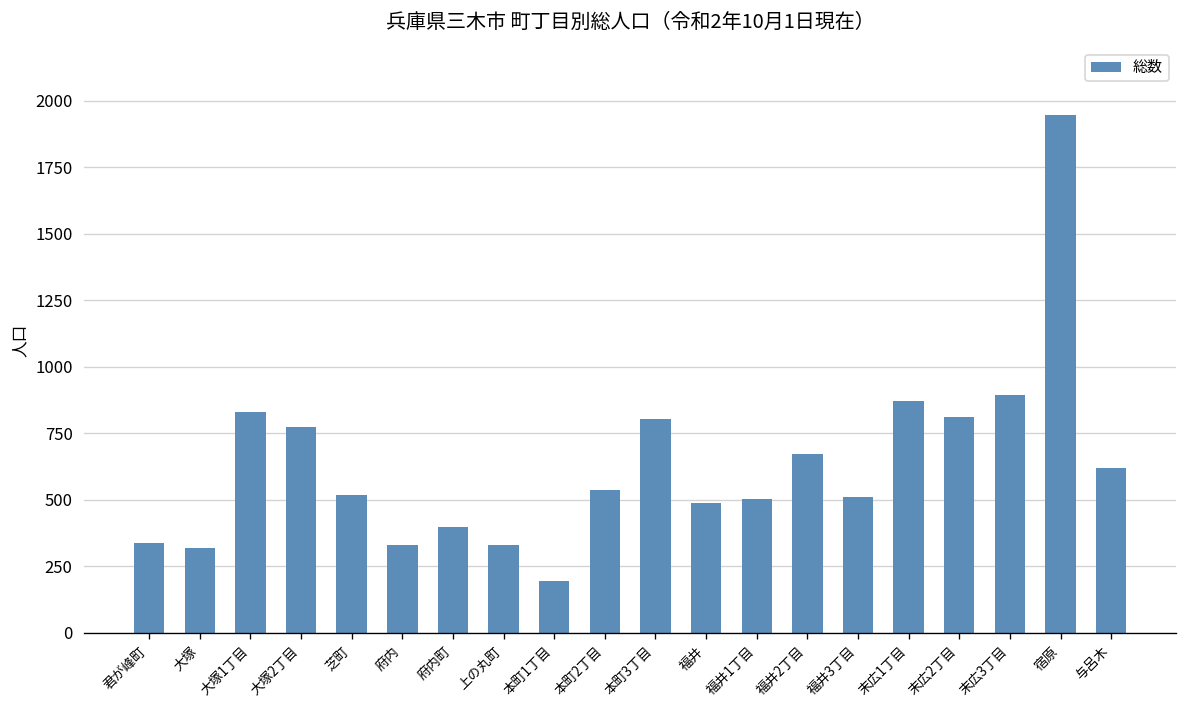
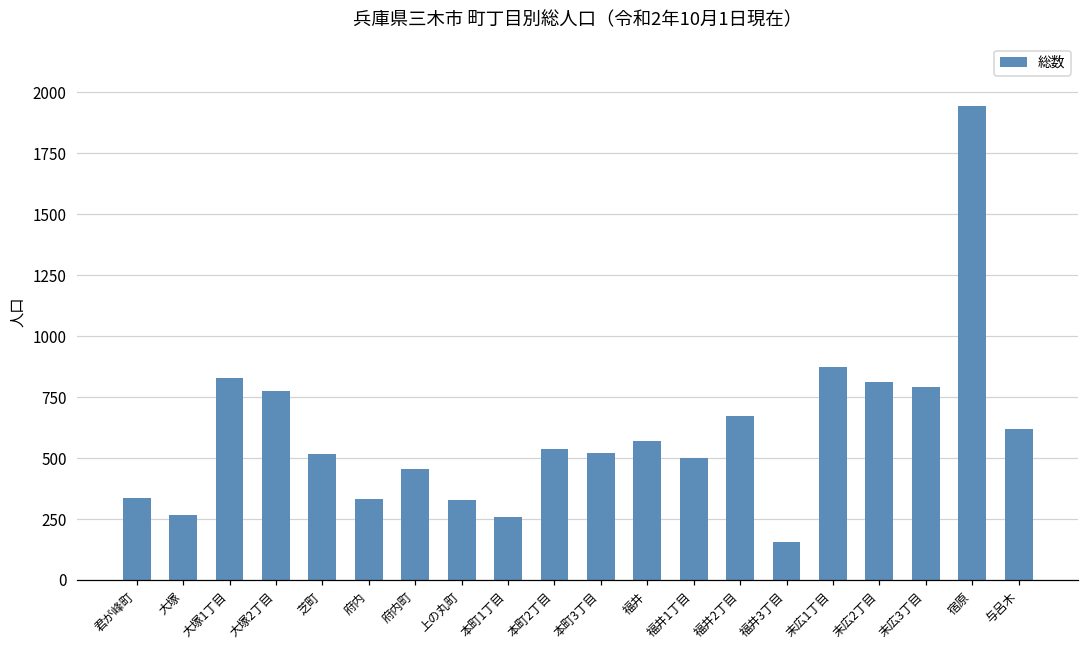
  {
    "君が峰町": 340,
-   "大塚": 320,
+   "大塚": 270,
    "大塚1丁目": 830,
    "大塚2丁目": 780,
    "芝町": 520,
    "府内": 330,
-   "府内町": 400,
+   "府内町": 460,
    "上の丸町": 330,
-   "本町1丁目": 190,
+   "本町1丁目": 260,
    "本町2丁目": 540,
-   "本町3丁目": 800,
-   "福井": 490,
+   "本町3丁目": 520,
+   "福井": 570,
    "福井1丁目": 500,
    "福井2丁目": 670,
-   "福井3丁目": 510,
+   "福井3丁目": 150,
    "末広1丁目": 870,
    "末広2丁目": 810,
-   "末広3丁目": 890,
+   "末広3丁目": 790,
    "宿原": 1950,
    "与呂木": 620
  }
